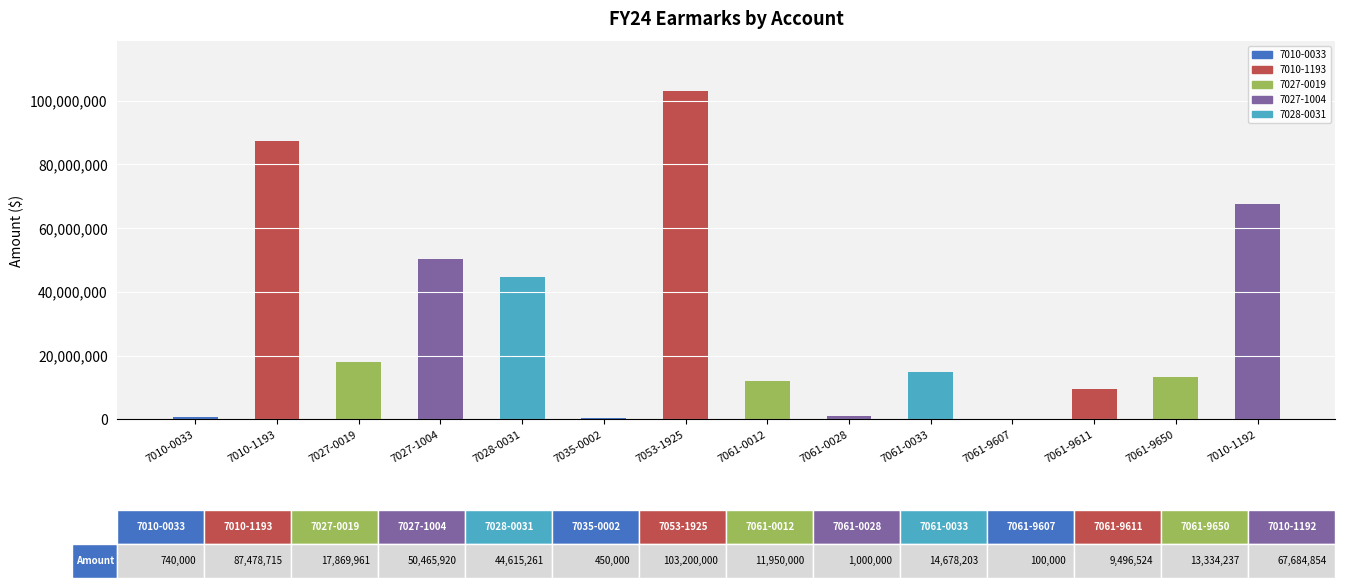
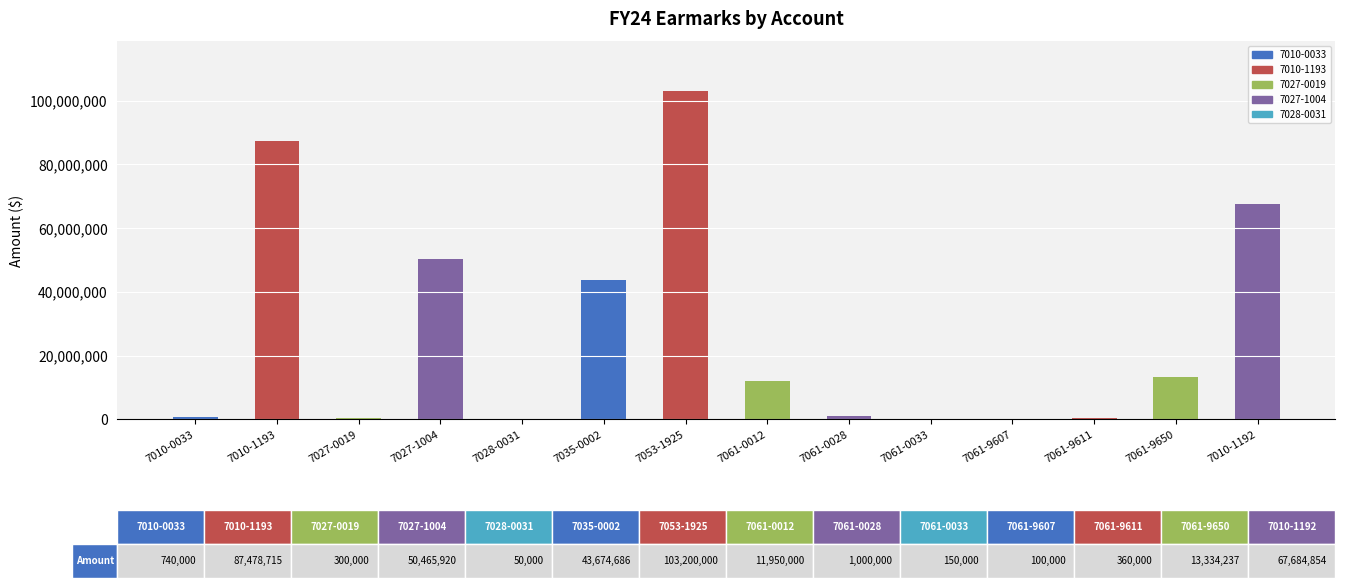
  {
-   "7027-0019": "17,869,961",
-   "7028-0031": "44,615,261",
-   "7035-0002": "450,000",
-   "7061-0033": "14,678,203",
-   "7061-9611": "9,496,524"
+   "7027-0019": "300,000",
+   "7028-0031": "50,000",
+   "7035-0002": "43,674,686",
+   "7061-0033": "150,000",
+   "7061-9611": "360,000"
  }
